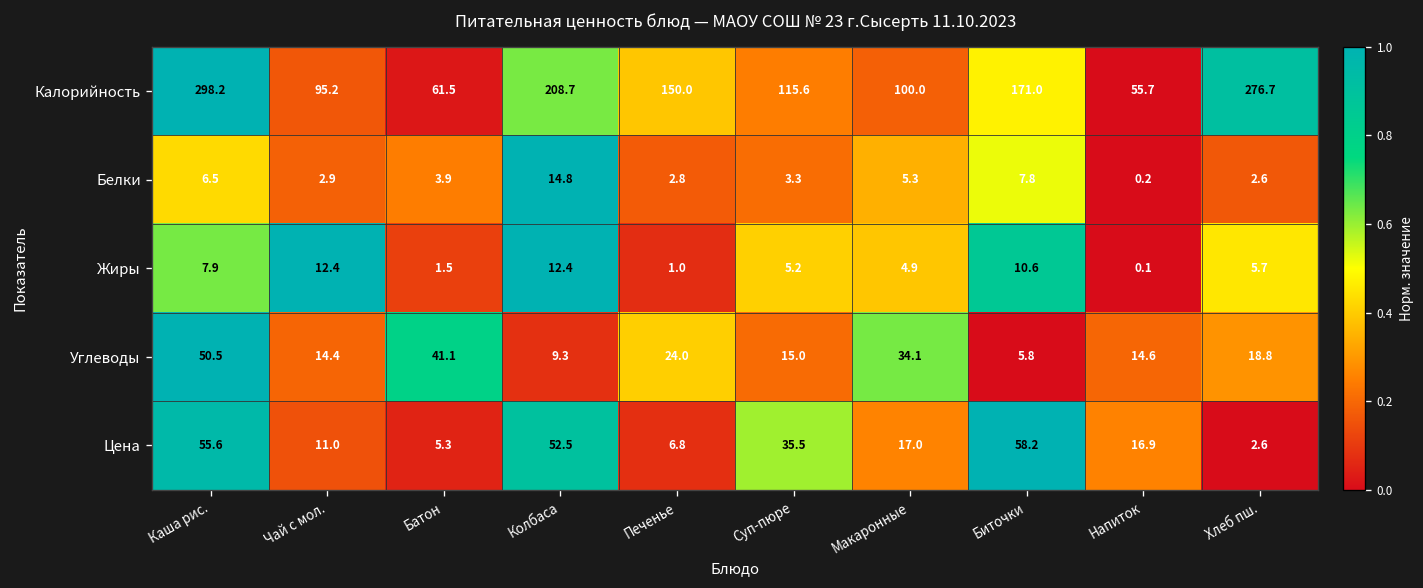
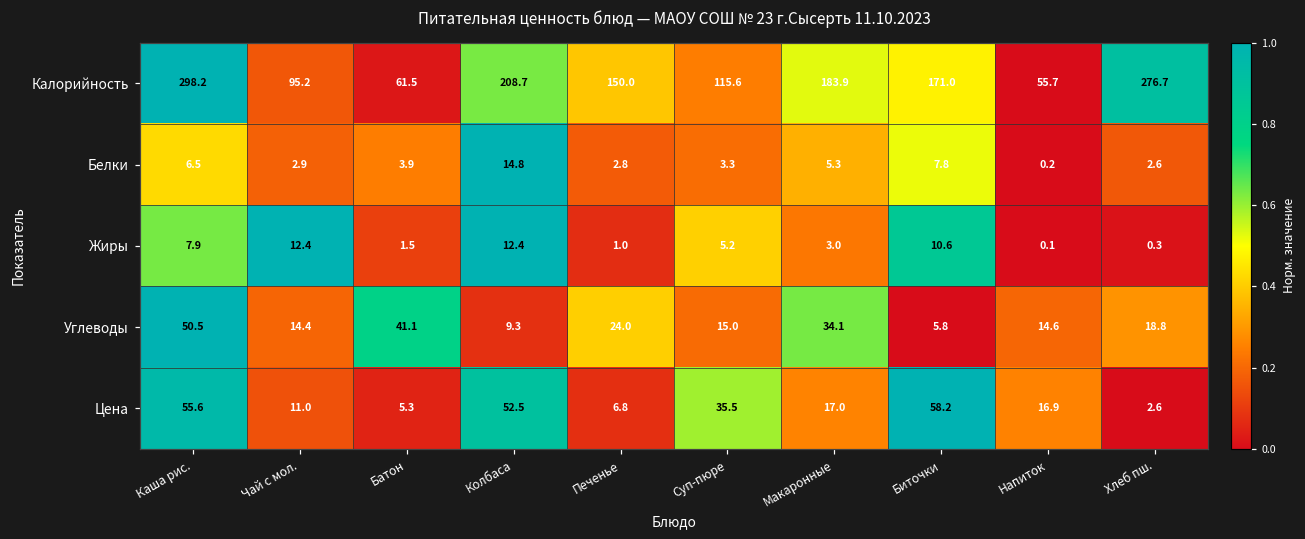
  {
    "Калорийность": {
      "Каша рис.": 298.2,
      "Чай с мол.": 95.2,
      "Батон": 61.5,
      "Колбаса": 208.7,
      "Печенье": 150.0,
      "Суп-пюре": 115.6,
-     "Макаронные": 100.0,
+     "Макаронные": 183.9,
      "Биточки": 171.0,
      "Напиток": 55.7,
      "Хлеб пш.": 276.7
    },
    "Белки": {
      "Каша рис.": 6.5,
      "Чай с мол.": 2.9,
      "Батон": 3.9,
      "Колбаса": 14.8,
      "Печенье": 2.8,
      "Суп-пюре": 3.3,
      "Макаронные": 5.3,
      "Биточки": 7.8,
      "Напиток": 0.2,
      "Хлеб пш.": 2.6
    },
    "Жиры": {
      "Каша рис.": 7.9,
      "Чай с мол.": 12.4,
      "Батон": 1.5,
      "Колбаса": 12.4,
      "Печенье": 1.0,
      "Суп-пюре": 5.2,
-     "Макаронные": 4.9,
+     "Макаронные": 3.0,
      "Биточки": 10.6,
      "Напиток": 0.1,
-     "Хлеб пш.": 5.7
+     "Хлеб пш.": 0.3
    },
    "Углеводы": {
      "Каша рис.": 50.5,
      "Чай с мол.": 14.4,
      "Батон": 41.1,
      "Колбаса": 9.3,
      "Печенье": 24.0,
      "Суп-пюре": 15.0,
      "Макаронные": 34.1,
      "Биточки": 5.8,
      "Напиток": 14.6,
      "Хлеб пш.": 18.8
    },
    "Цена": {
      "Каша рис.": 55.6,
      "Чай с мол.": 11.0,
      "Батон": 5.3,
      "Колбаса": 52.5,
      "Печенье": 6.8,
      "Суп-пюре": 35.5,
      "Макаронные": 17.0,
      "Биточки": 58.2,
      "Напиток": 16.9,
      "Хлеб пш.": 2.6
    }
  }
